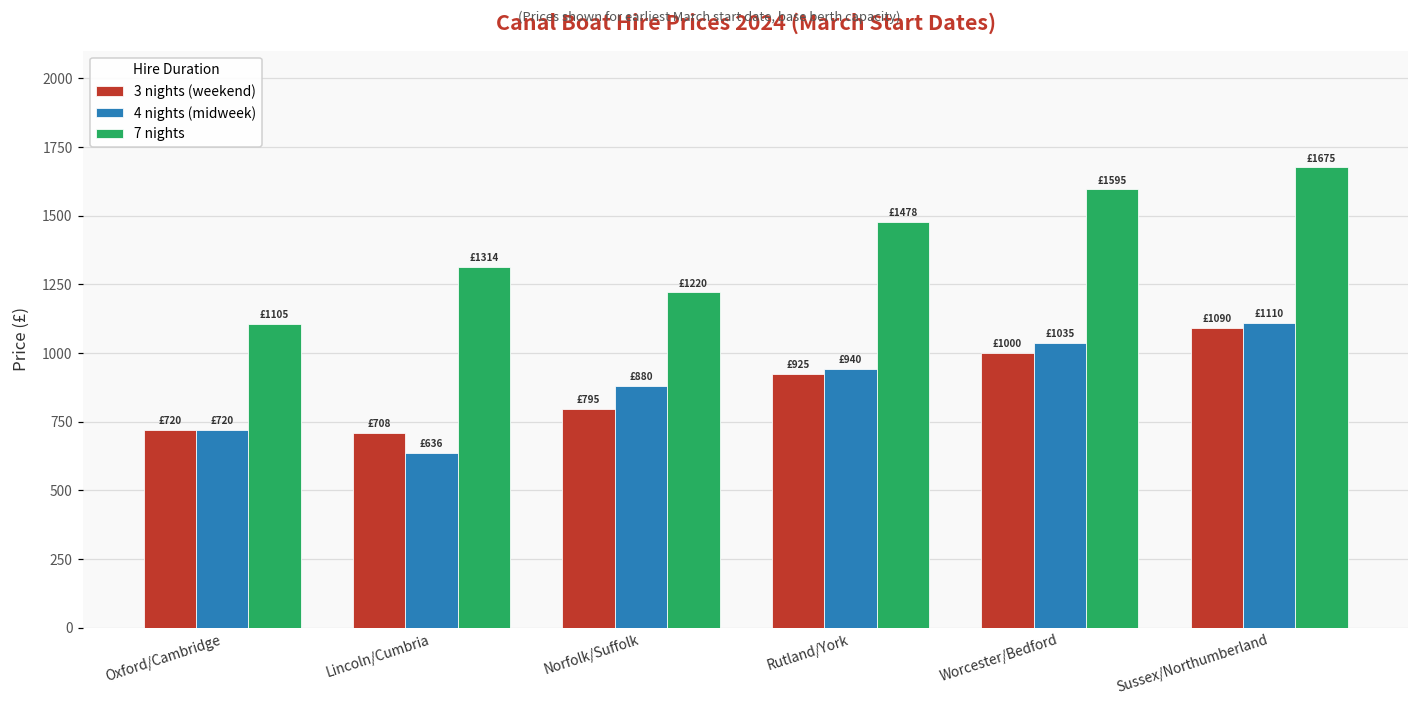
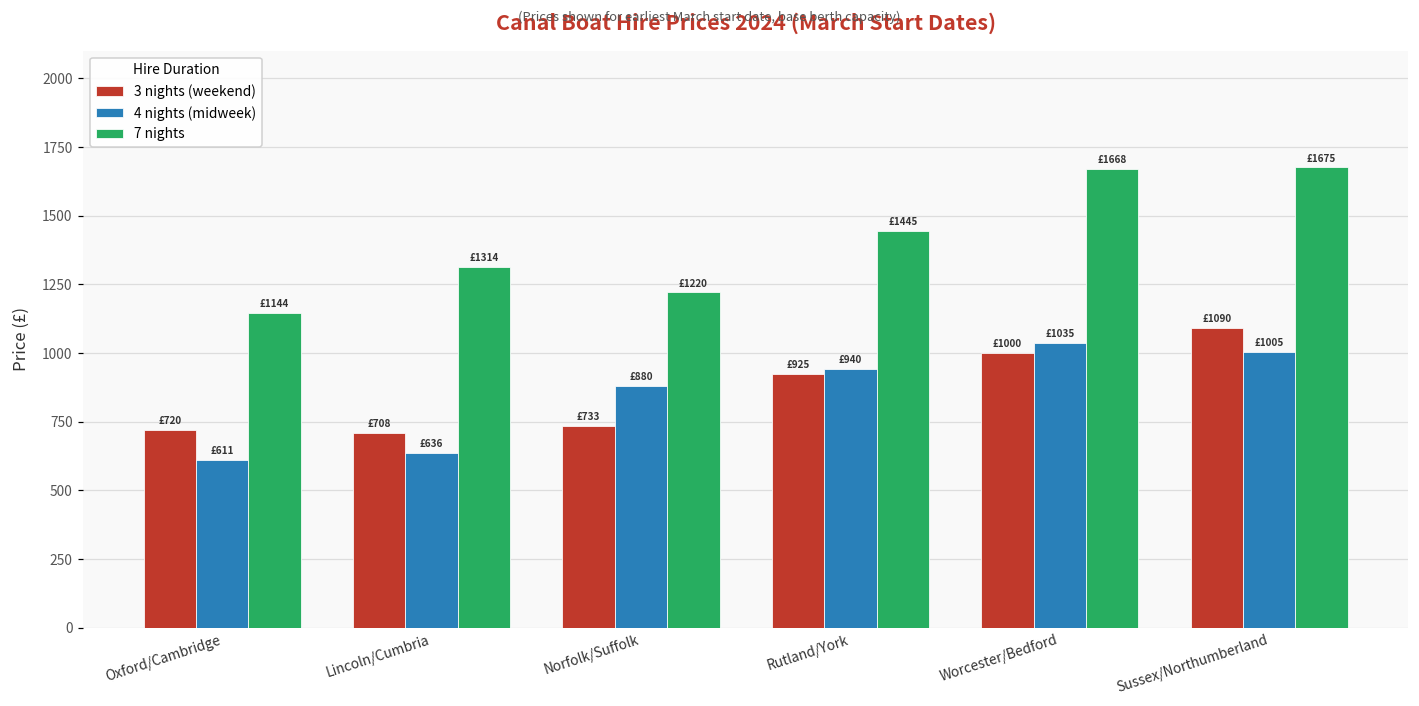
  {
    "3 nights (weekend)": {
      "Oxford/Cambridge": "£720",
      "Lincoln/Cumbria": "£708",
-     "Norfolk/Suffolk": "£795",
+     "Norfolk/Suffolk": "£733",
      "Rutland/York": "£925",
      "Worcester/Bedford": "£1000",
      "Sussex/Northumberland": "£1090"
    },
    "4 nights (midweek)": {
-     "Oxford/Cambridge": "£720",
+     "Oxford/Cambridge": "£611",
      "Lincoln/Cumbria": "£636",
      "Norfolk/Suffolk": "£880",
      "Rutland/York": "£940",
      "Worcester/Bedford": "£1035",
-     "Sussex/Northumberland": "£1110"
+     "Sussex/Northumberland": "£1005"
    },
    "7 nights": {
-     "Oxford/Cambridge": "£1105",
+     "Oxford/Cambridge": "£1144",
      "Lincoln/Cumbria": "£1314",
      "Norfolk/Suffolk": "£1220",
-     "Rutland/York": "£1478",
-     "Worcester/Bedford": "£1595",
+     "Rutland/York": "£1445",
+     "Worcester/Bedford": "£1668",
      "Sussex/Northumberland": "£1675"
    }
  }
